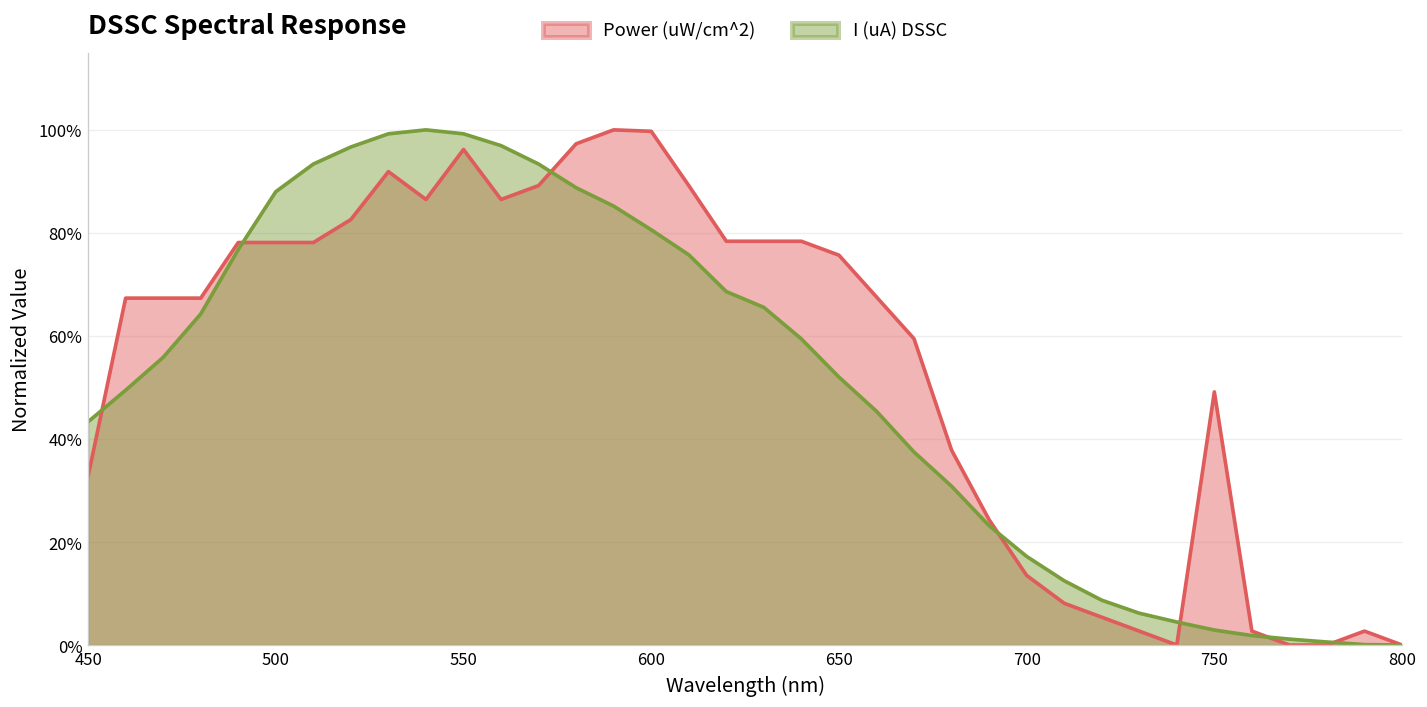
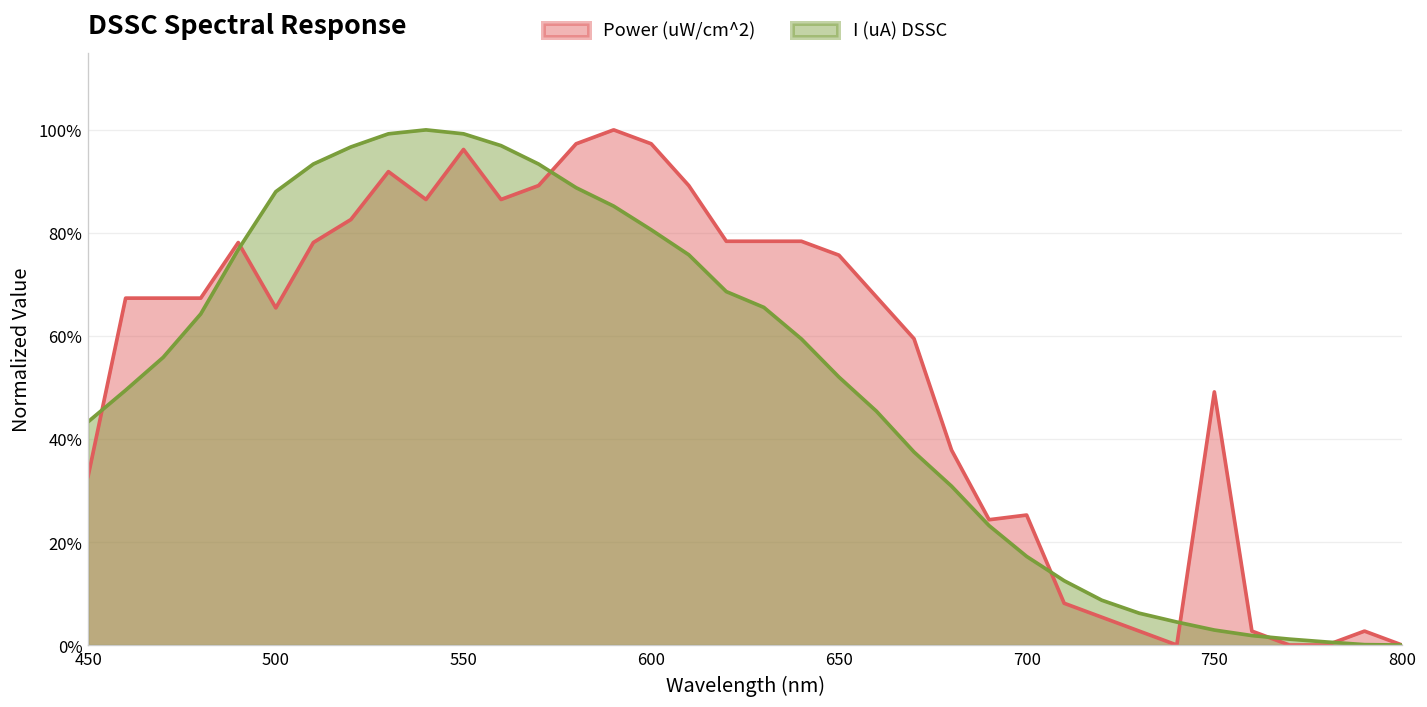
  {
    "Power (uW/cm^2)": {
      "450": "33%",
-     "500": "78%",
+     "500": "65%",
      "550": "96%",
-     "600": "100%",
+     "600": "97%",
      "650": "76%",
-     "700": "14%",
+     "700": "25%",
      "750": "49%"
    },
    "I (uA) DSSC": {
      "450": "43%",
      "500": "88%",
      "550": "99%",
      "600": "81%",
      "650": "52%",
      "700": "17%",
      "750": "3%"
    }
  }
